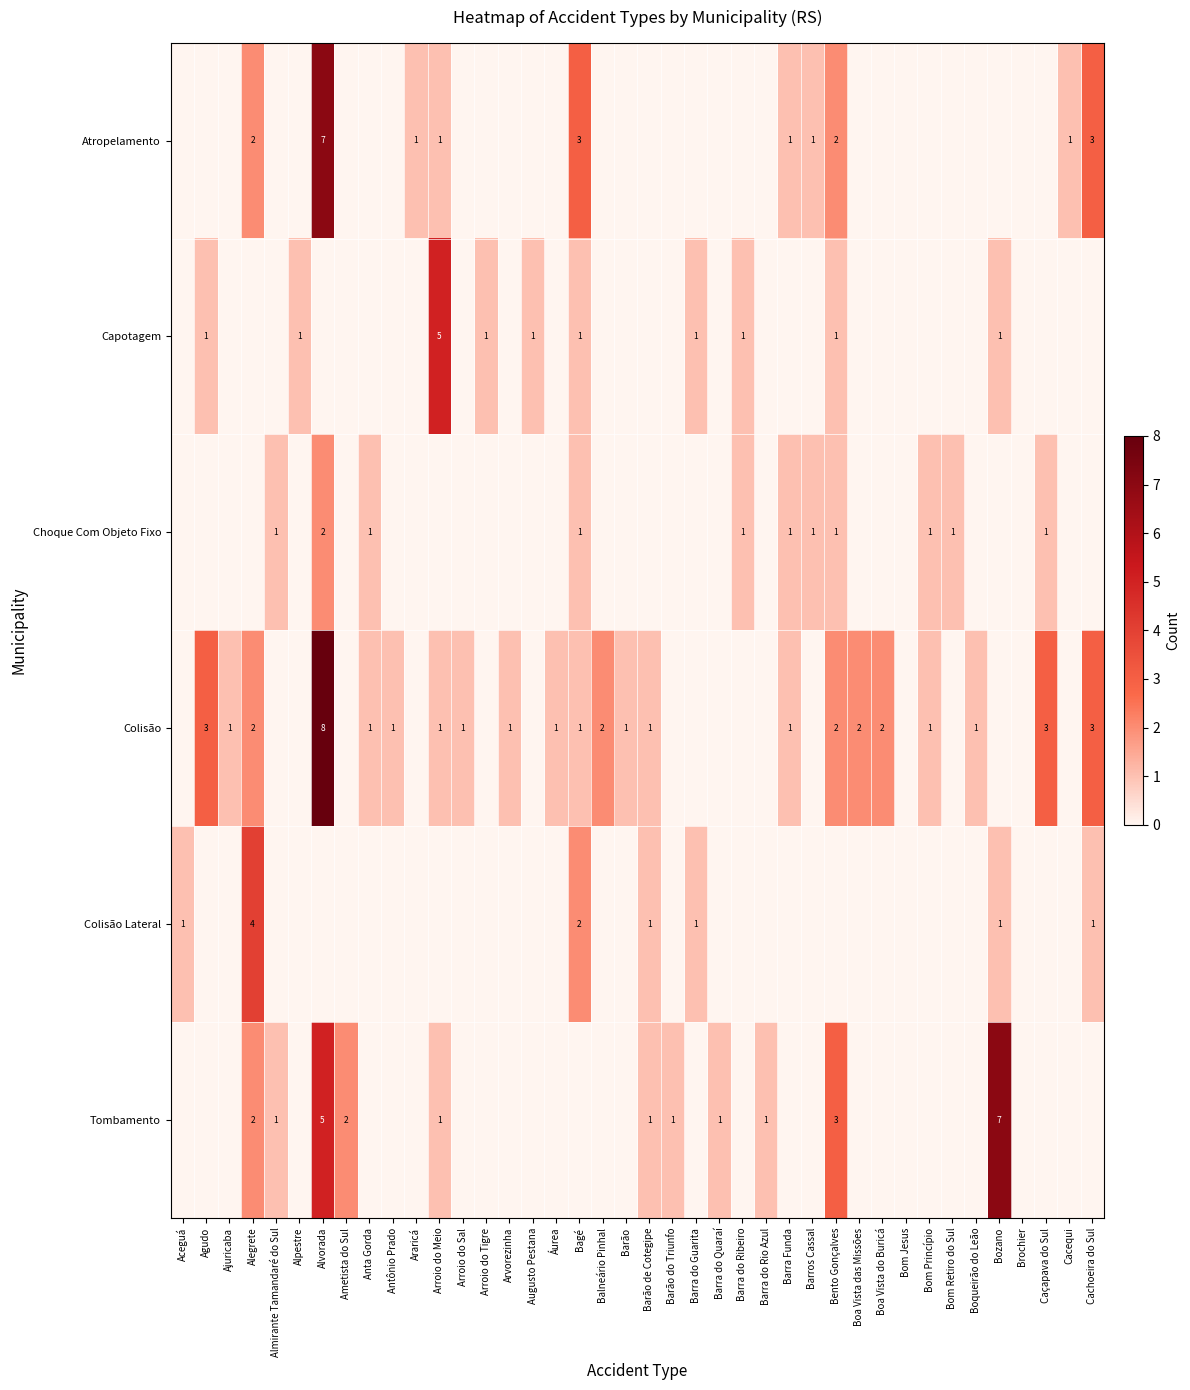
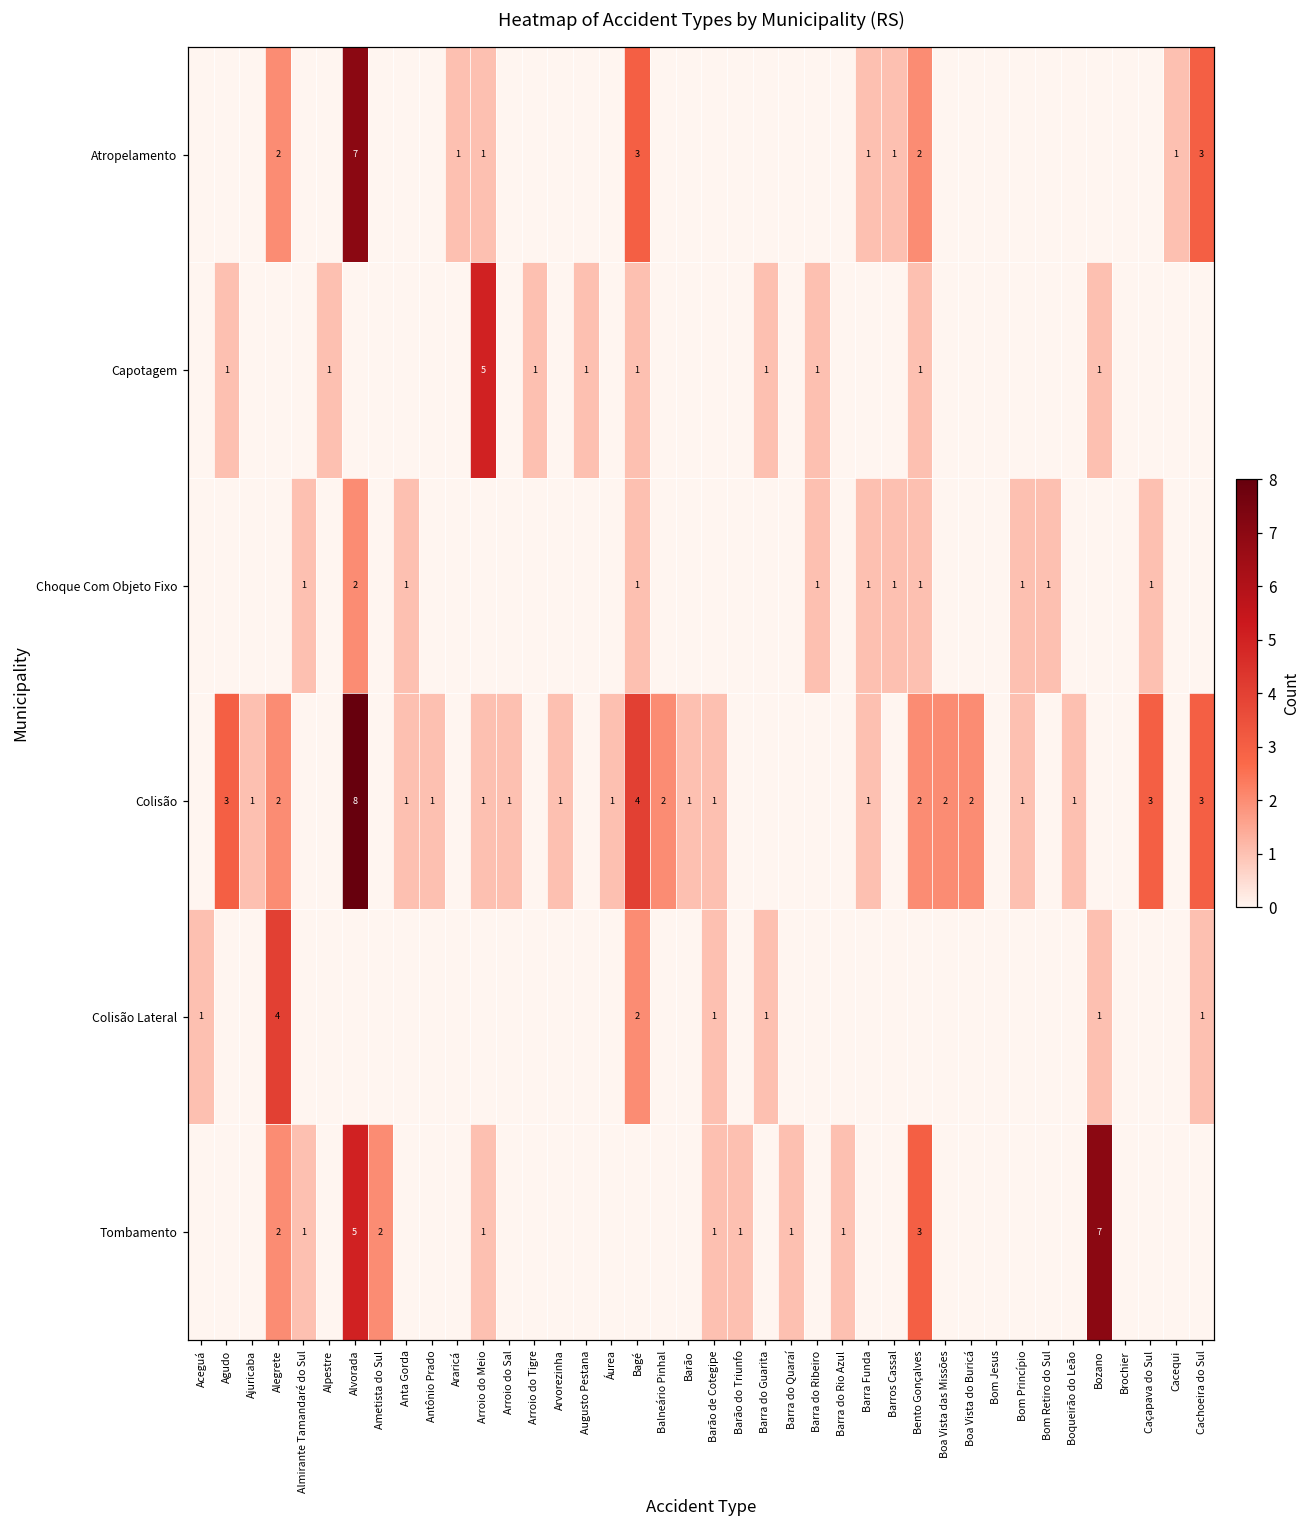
  {
    "Atropelamento": {
      "Alegrete": 2,
      "Alvorada": 7,
      "Araricá": 1,
      "Arroio do Meio": 1,
      "Bagé": 3,
      "Barra Funda": 1,
      "Barros Cassal": 1,
      "Bento Gonçalves": 2,
      "Cacequi": 1,
      "Cachoeira do Sul": 3
    },
    "Capotagem": {
      "Agudo": 1,
      "Alpestre": 1,
      "Arroio do Meio": 5,
      "Arroio do Tigre": 1,
      "Augusto Pestana": 1,
      "Bagé": 1,
      "Barra do Guarita": 1,
      "Barra do Ribeiro": 1,
      "Bento Gonçalves": 1,
      "Bozano": 1
    },
    "Choque Com Objeto Fixo": {
      "Almirante Tamandaré do Sul": 1,
      "Alvorada": 2,
      "Anta Gorda": 1,
      "Bagé": 1,
      "Barra do Ribeiro": 1,
      "Barra Funda": 1,
      "Barros Cassal": 1,
      "Bento Gonçalves": 1,
      "Bom Princípio": 1,
      "Bom Retiro do Sul": 1,
      "Caçapava do Sul": 1
    },
    "Colisão": {
      "Agudo": 3,
      "Ajuricaba": 1,
      "Alegrete": 2,
      "Alvorada": 8,
      "Anta Gorda": 1,
      "Antônio Prado": 1,
      "Arroio do Meio": 1,
      "Arroio do Sal": 1,
      "Arvorezinha": 1,
      "Áurea": 1,
-     "Bagé": 1,
+     "Bagé": 4,
      "Balneário Pinhal": 2,
      "Barão": 1,
      "Barão de Cotegipe": 1,
      "Barra Funda": 1,
      "Bento Gonçalves": 2,
      "Boa Vista das Missões": 2,
      "Boa Vista do Buricá": 2,
      "Bom Princípio": 1,
      "Boqueirão do Leão": 1,
      "Caçapava do Sul": 3,
      "Cachoeira do Sul": 3
    },
    "Colisão Lateral": {
      "Aceguá": 1,
      "Alegrete": 4,
      "Bagé": 2,
      "Barão de Cotegipe": 1,
      "Barra do Guarita": 1,
      "Bozano": 1,
      "Cachoeira do Sul": 1
    },
    "Tombamento": {
      "Alegrete": 2,
      "Almirante Tamandaré do Sul": 1,
      "Alvorada": 5,
      "Ametista do Sul": 2,
      "Arroio do Meio": 1,
      "Barão de Cotegipe": 1,
      "Barão do Triunfo": 1,
      "Barra do Quaraí": 1,
      "Barra do Rio Azul": 1,
      "Bento Gonçalves": 3,
      "Bozano": 7
    }
  }
